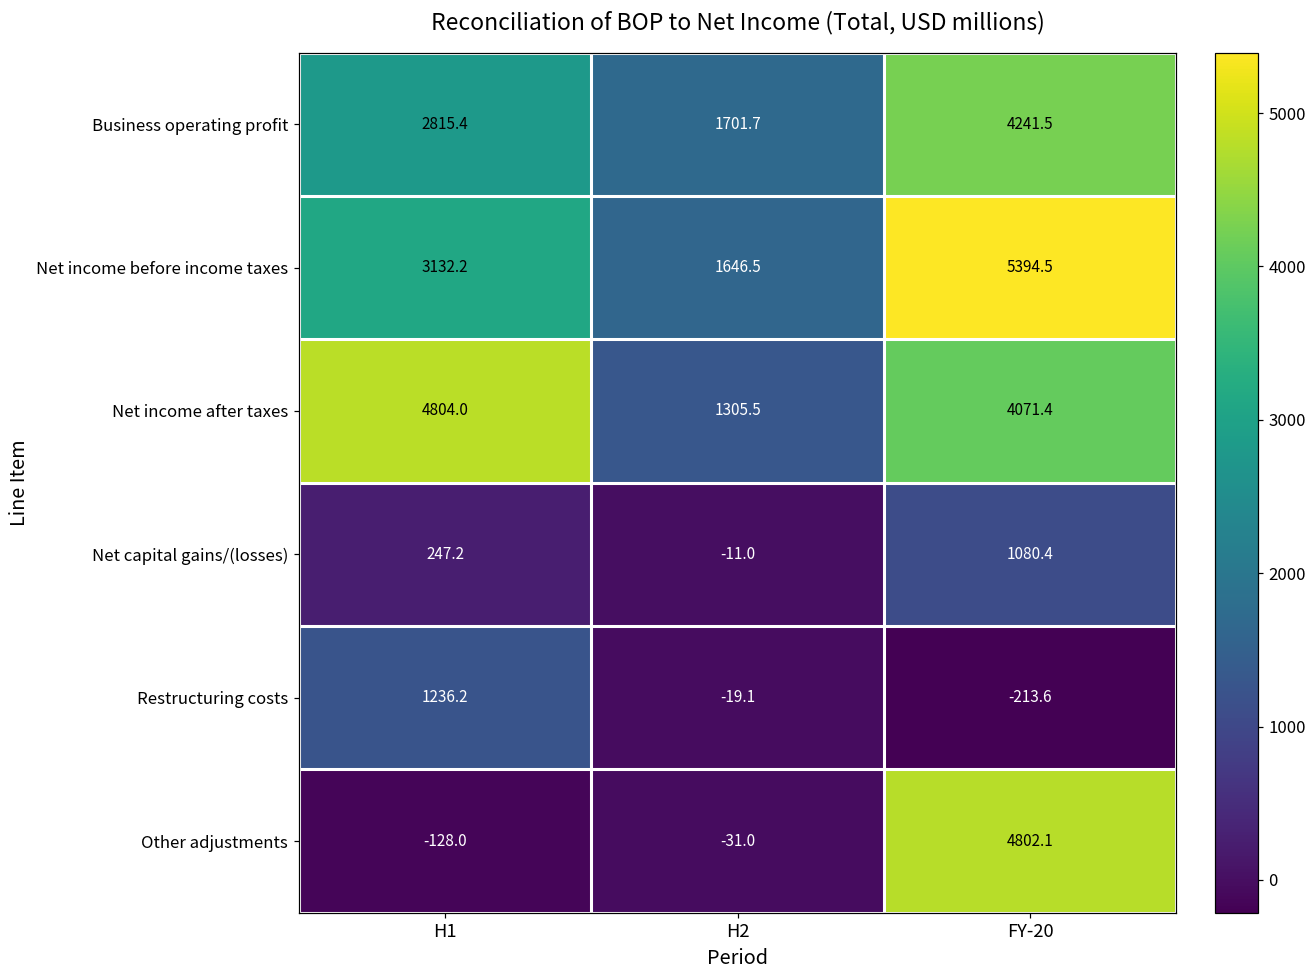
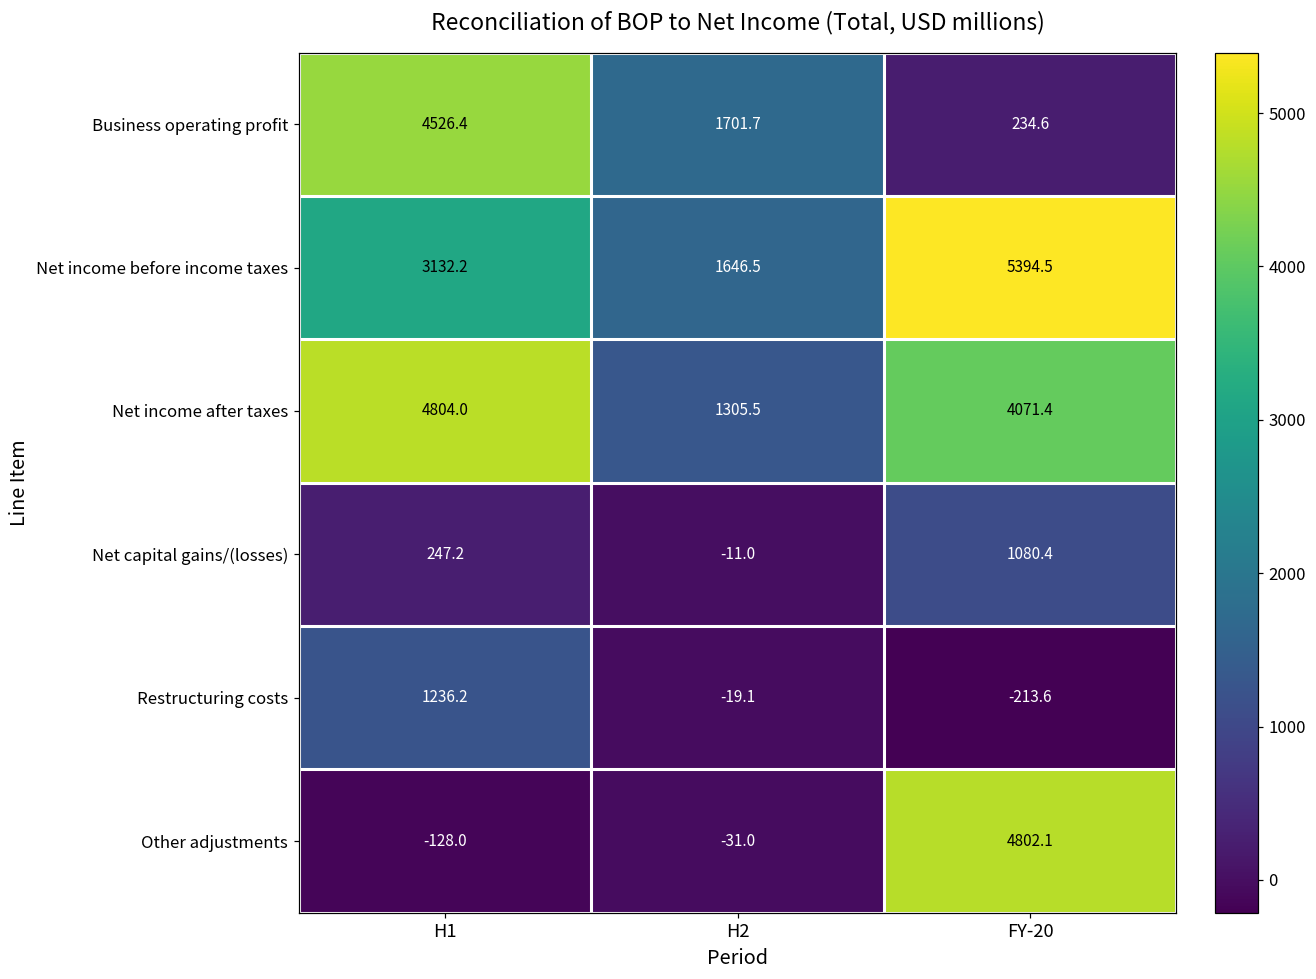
  {
    "Business operating profit": {
-     "H1": 2815.4,
+     "H1": 4526.4,
      "H2": 1701.7,
-     "FY-20": 4241.5
+     "FY-20": 234.6
    },
    "Net income before income taxes": {
      "H1": 3132.2,
      "H2": 1646.5,
      "FY-20": 5394.5
    },
    "Net income after taxes": {
      "H1": 4804.0,
      "H2": 1305.5,
      "FY-20": 4071.4
    },
    "Net capital gains/(losses)": {
      "H1": 247.2,
      "H2": -11.0,
      "FY-20": 1080.4
    },
    "Restructuring costs": {
      "H1": 1236.2,
      "H2": -19.1,
      "FY-20": -213.6
    },
    "Other adjustments": {
      "H1": -128.0,
      "H2": -31.0,
      "FY-20": 4802.1
    }
  }
